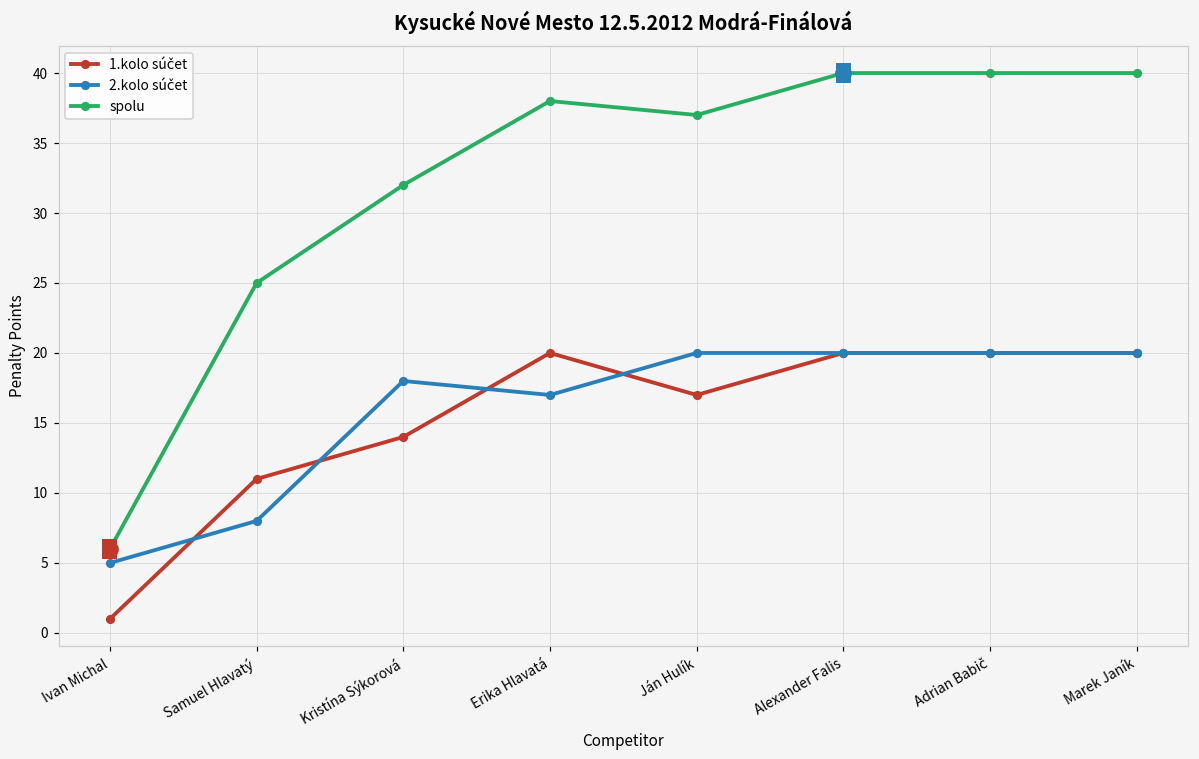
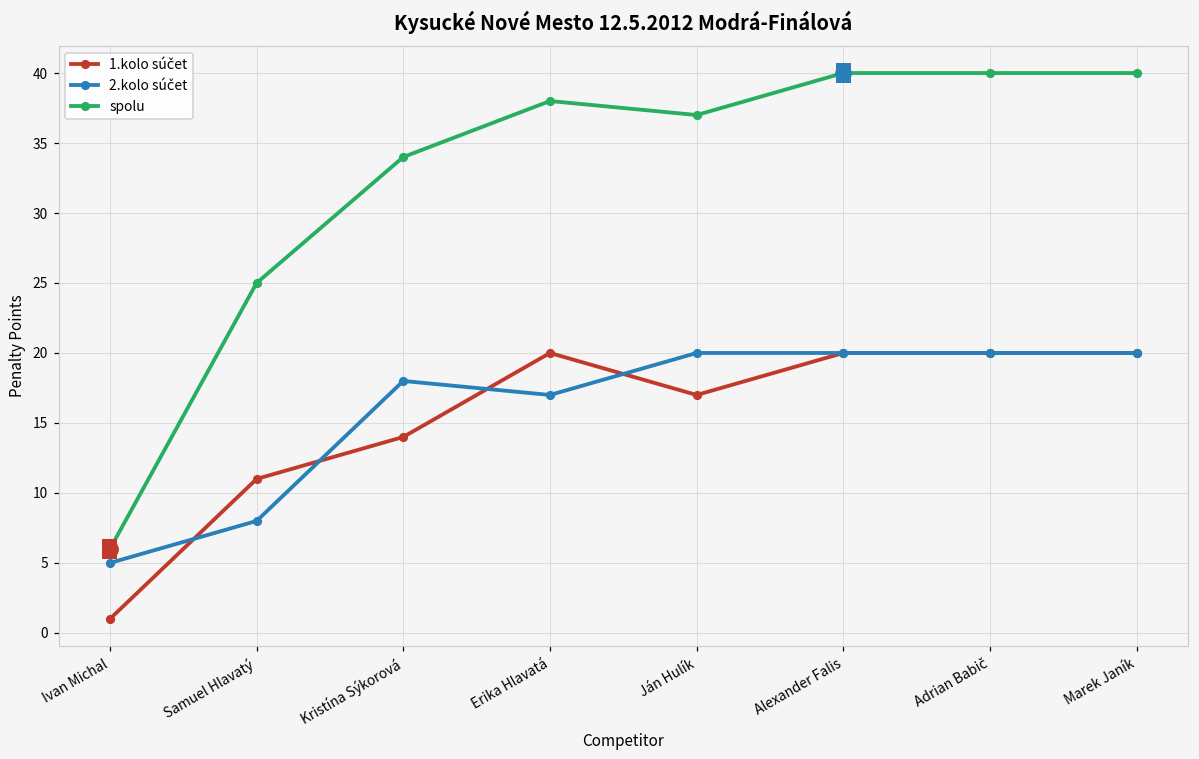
  {
    "spolu": {
      "Samuel Hlavatý": 25,
-     "Kristína Sýkorová": 32,
+     "Kristína Sýkorová": 34,
      "Erika Hlavatá": 38,
      "Ján Hulík": 37,
      "Adrian Babič": 40,
      "Marek Janík": 40
    }
  }
